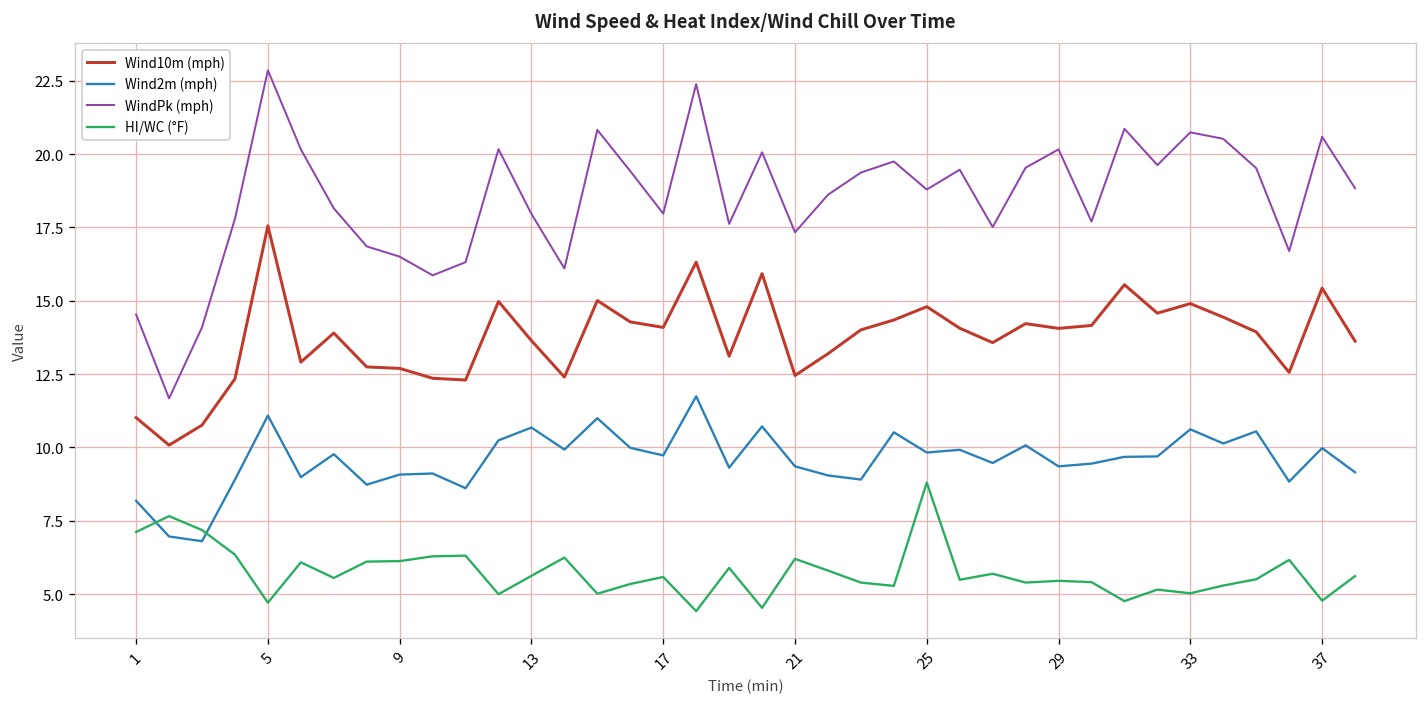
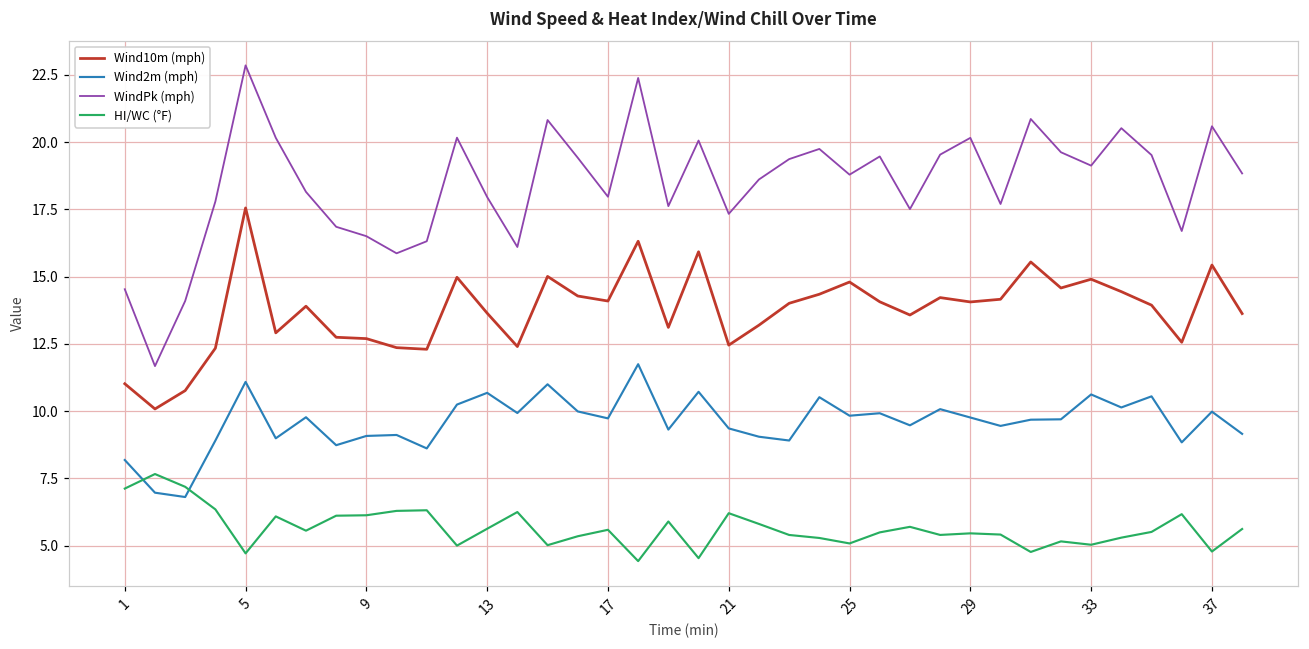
  {
    "Wind10m (mph)": {
      "1": 11.0,
      "5": 17.6,
      "9": 12.7,
      "13": 13.6,
      "17": 14.1,
      "21": 12.5,
      "25": 14.8,
      "29": 14.1,
      "33": 14.9,
      "37": 15.4
    },
    "Wind2m (mph)": {
      "1": 8.2,
      "5": 11.1,
      "9": 9.1,
      "13": 10.7,
      "17": 9.7,
      "21": 9.4,
      "25": 9.8,
-     "29": 9.4,
+     "29": 9.8,
      "33": 10.6,
      "37": 10.0
    },
    "WindPk (mph)": {
      "1": 14.5,
      "5": 22.9,
      "9": 16.5,
      "13": 18.0,
      "17": 18.0,
      "21": 17.3,
      "25": 18.8,
      "29": 20.2,
-     "33": 20.7,
+     "33": 19.1,
      "37": 20.6
    },
    "HI/WC (°F)": {
      "1": 7.1,
      "5": 4.7,
      "9": 6.1,
      "13": 5.6,
      "17": 5.6,
      "21": 6.2,
-     "25": 8.8,
+     "25": 5.1,
      "29": 5.5,
      "33": 5.0,
      "37": 4.8
    }
  }
